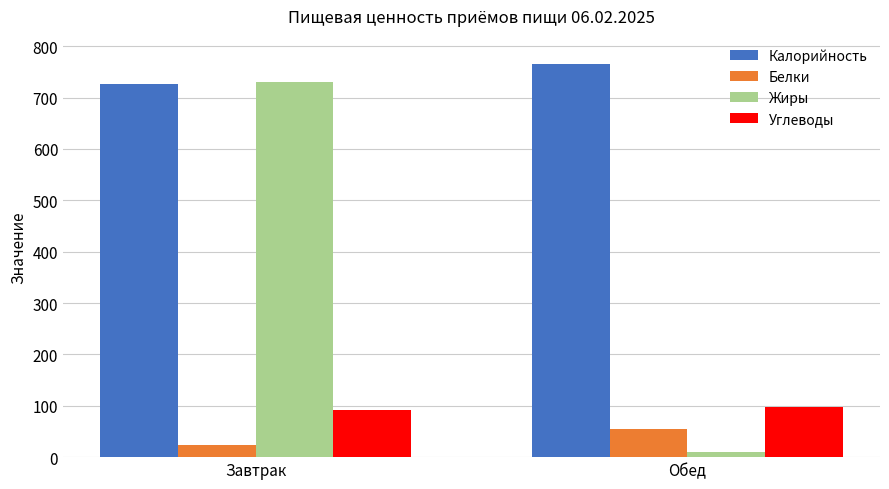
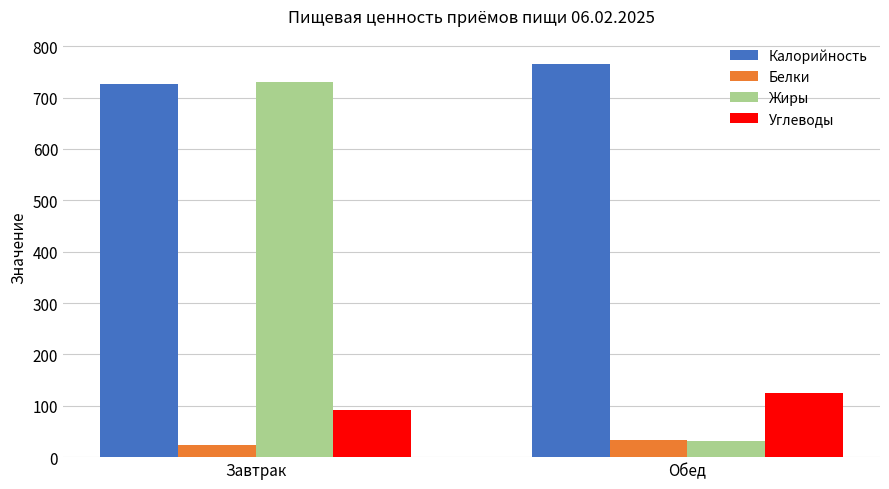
  {
    "Калорийность": {
      "Завтрак": 730,
      "Обед": 770
    },
    "Белки": {
      "Завтрак": 20,
-     "Обед": 50
+     "Обед": 30
    },
    "Жиры": {
      "Завтрак": 730,
-     "Обед": 10
+     "Обед": 30
    },
    "Углеводы": {
      "Завтрак": 90,
-     "Обед": 100
+     "Обед": 120
    }
  }
